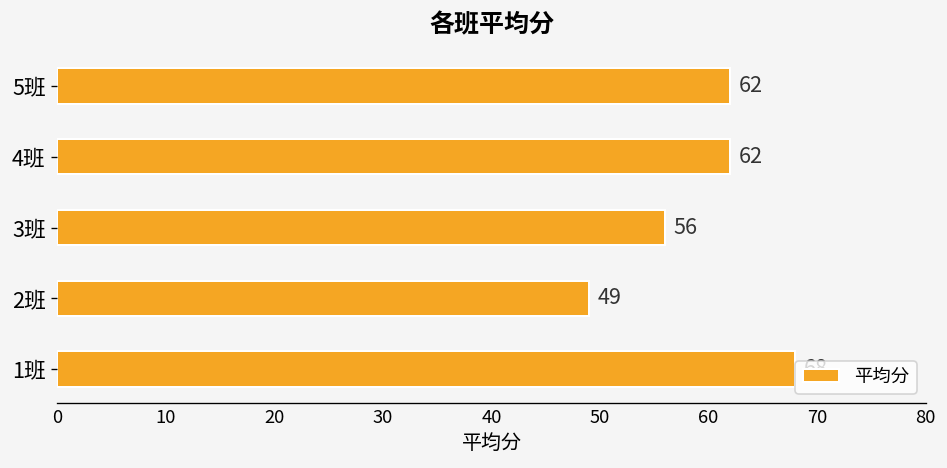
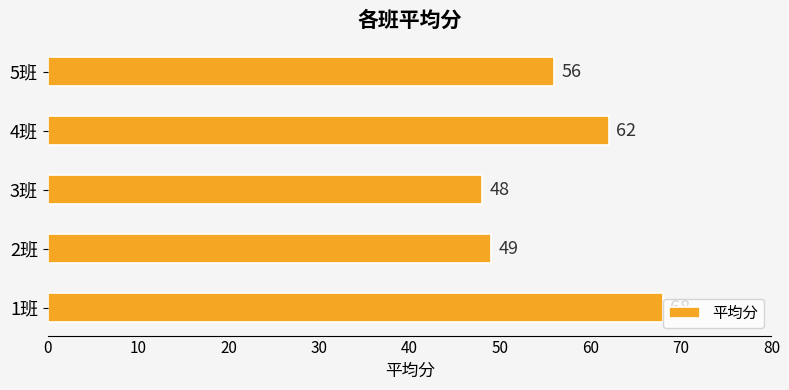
  {
-   "5班": 62,
+   "5班": 56,
    "4班": 62,
-   "3班": 56,
+   "3班": 48,
    "2班": 49
  }
